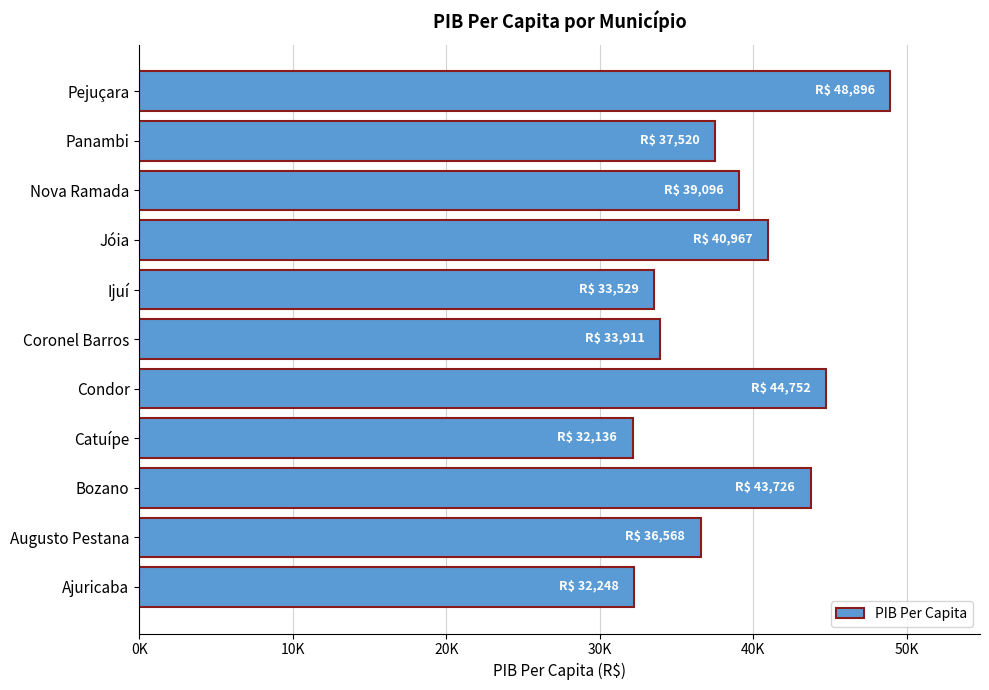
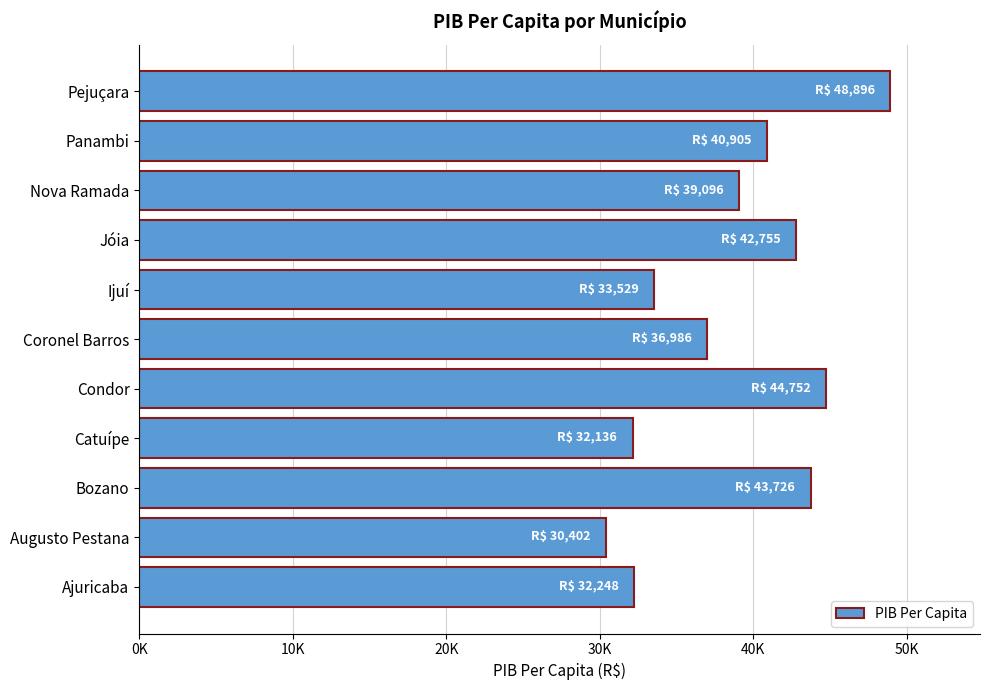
  {
    "Pejuçara": "48,896",
-   "Panambi": "37,520",
+   "Panambi": "40,905",
    "Nova Ramada": "39,096",
-   "Jóia": "40,967",
+   "Jóia": "42,755",
    "Ijuí": "33,529",
-   "Coronel Barros": "33,911",
+   "Coronel Barros": "36,986",
    "Condor": "44,752",
    "Catuípe": "32,136",
    "Bozano": "43,726",
-   "Augusto Pestana": "36,568",
+   "Augusto Pestana": "30,402",
    "Ajuricaba": "32,248"
  }
